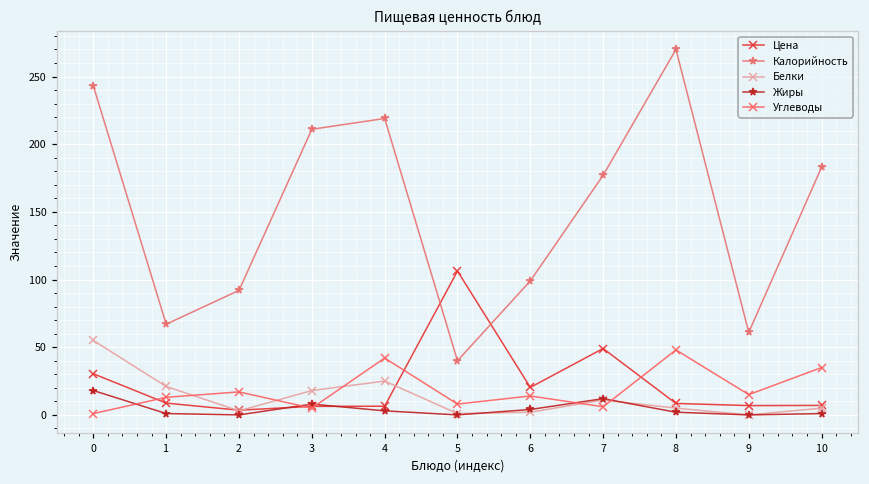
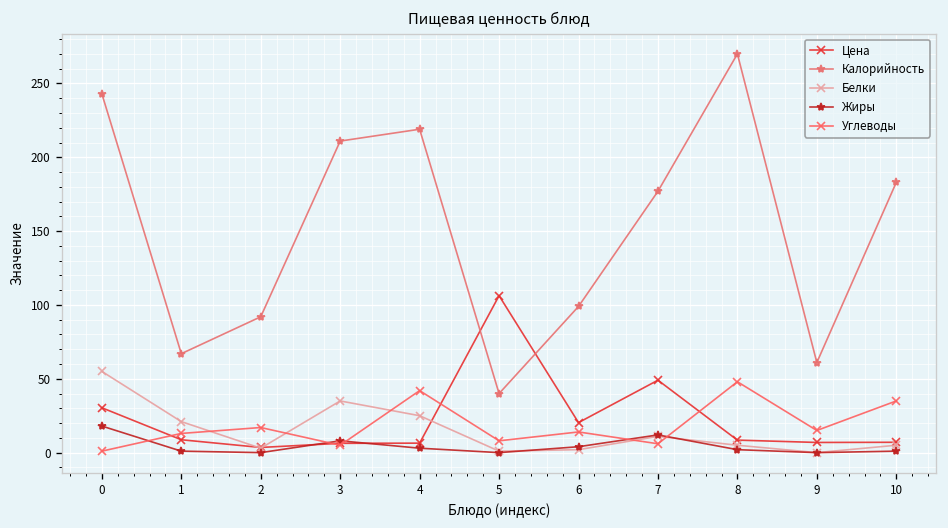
  {
    "Белки": {
      "0": 55,
      "1": 21,
-     "3": 18,
+     "3": 35,
      "4": 25,
      "8": 5
    }
  }
